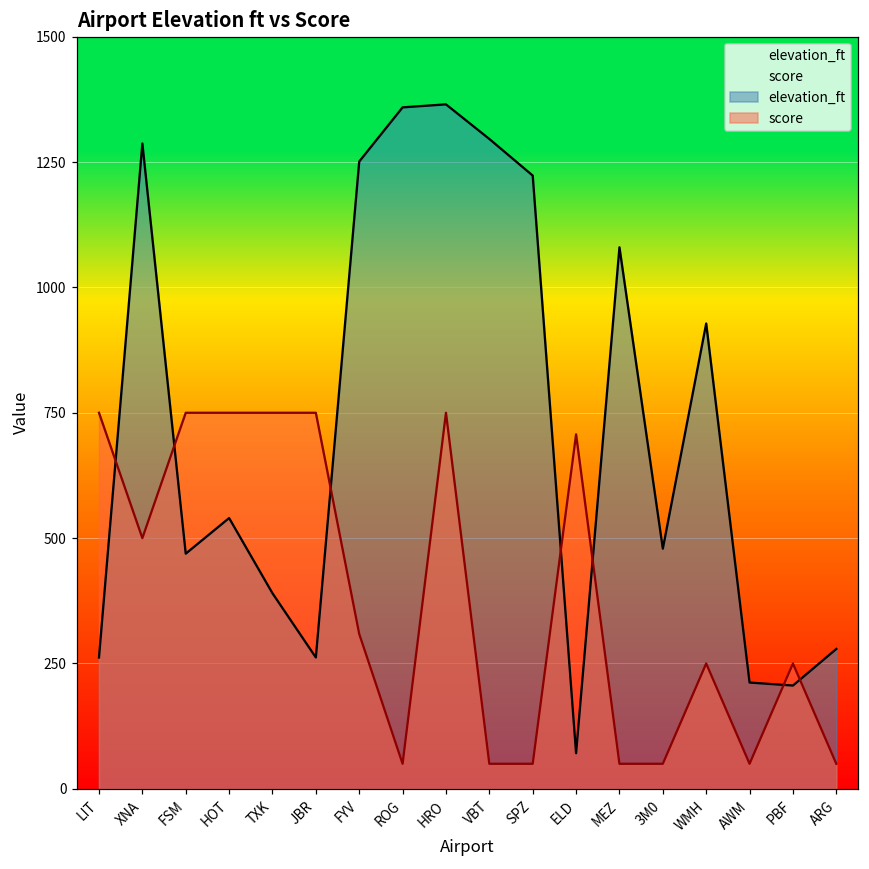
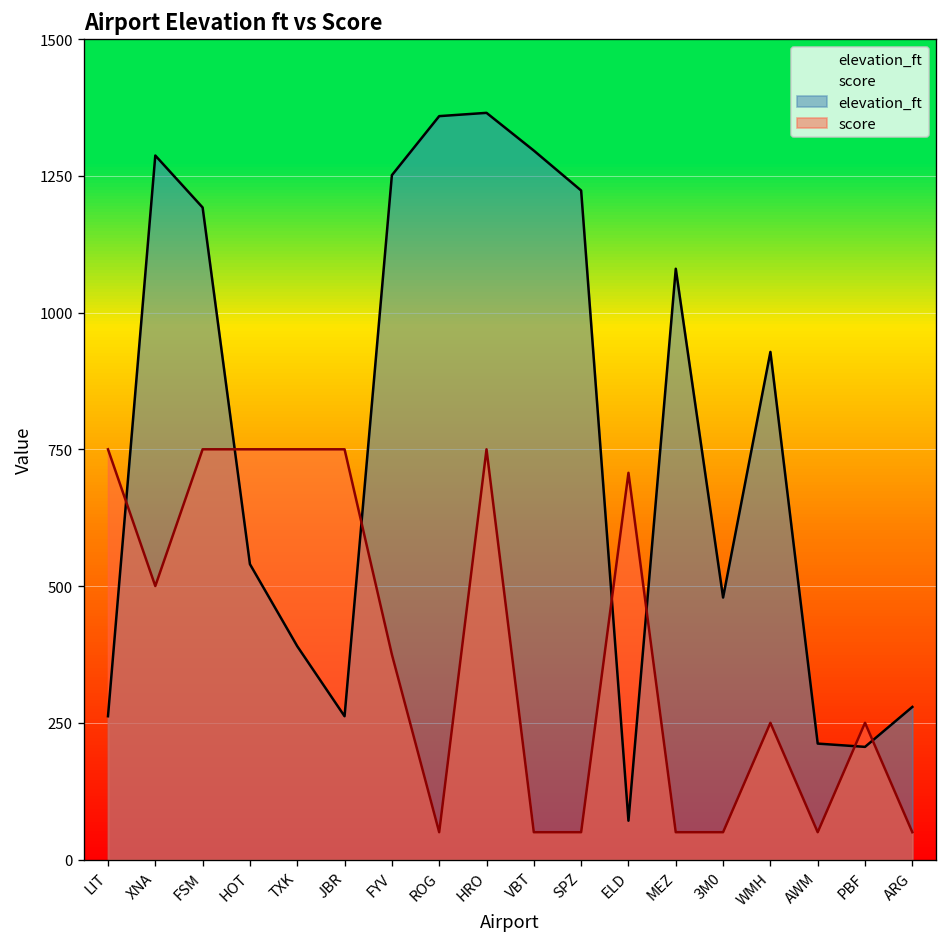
  {
    "elevation_ft": {
      "LIT": 260,
      "XNA": 1290,
-     "FSM": 470,
+     "FSM": 1190,
      "HOT": 540,
      "TXK": 390,
      "JBR": 260,
      "FYV": 1250,
      "ROG": 1360,
      "HRO": 1370,
      "VBT": 1300,
      "SPZ": 1220,
      "ELD": 70,
      "MEZ": 1080,
      "3M0": 480,
      "WMH": 930,
      "AWM": 210,
      "PBF": 210,
      "ARG": 280
    },
    "score": {
      "LIT": 750,
      "XNA": 500,
      "FSM": 750,
      "HOT": 750,
      "TXK": 750,
      "JBR": 750,
-     "FYV": 310,
+     "FYV": 380,
      "ROG": 50,
      "HRO": 750,
      "VBT": 50,
      "SPZ": 50,
      "ELD": 710,
      "MEZ": 50,
      "3M0": 50,
      "WMH": 250,
      "AWM": 50,
      "PBF": 250,
      "ARG": 50
    }
  }
